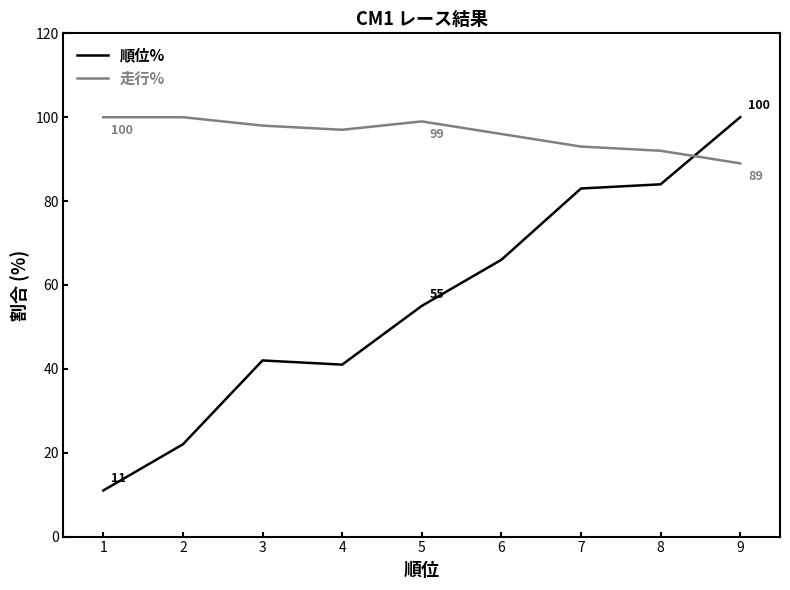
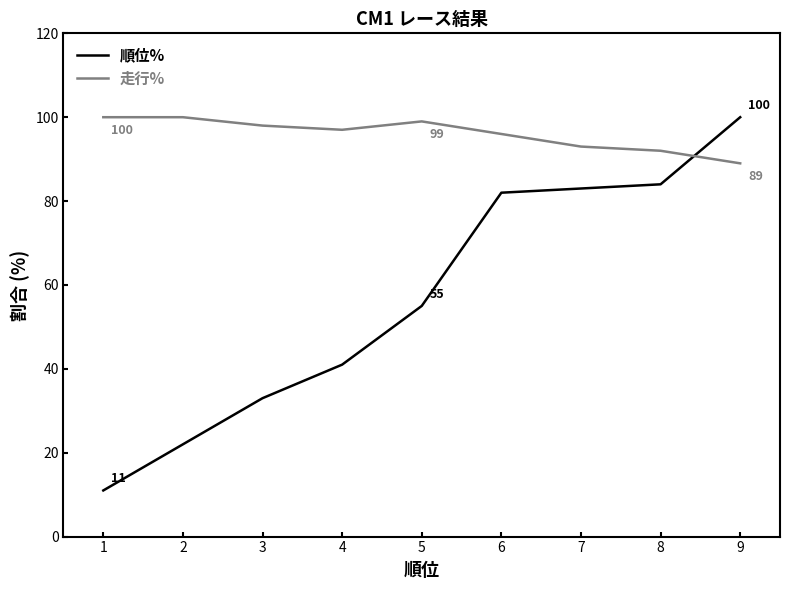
  {
    "順位%": {
      "2": 22,
-     "3": 42,
+     "3": 33,
      "4": 41,
-     "6": 66,
+     "6": 82,
      "7": 83,
      "8": 84
    },
    "走行%": {
      "1": 100,
      "5": 99,
      "9": 89
    }
  }
